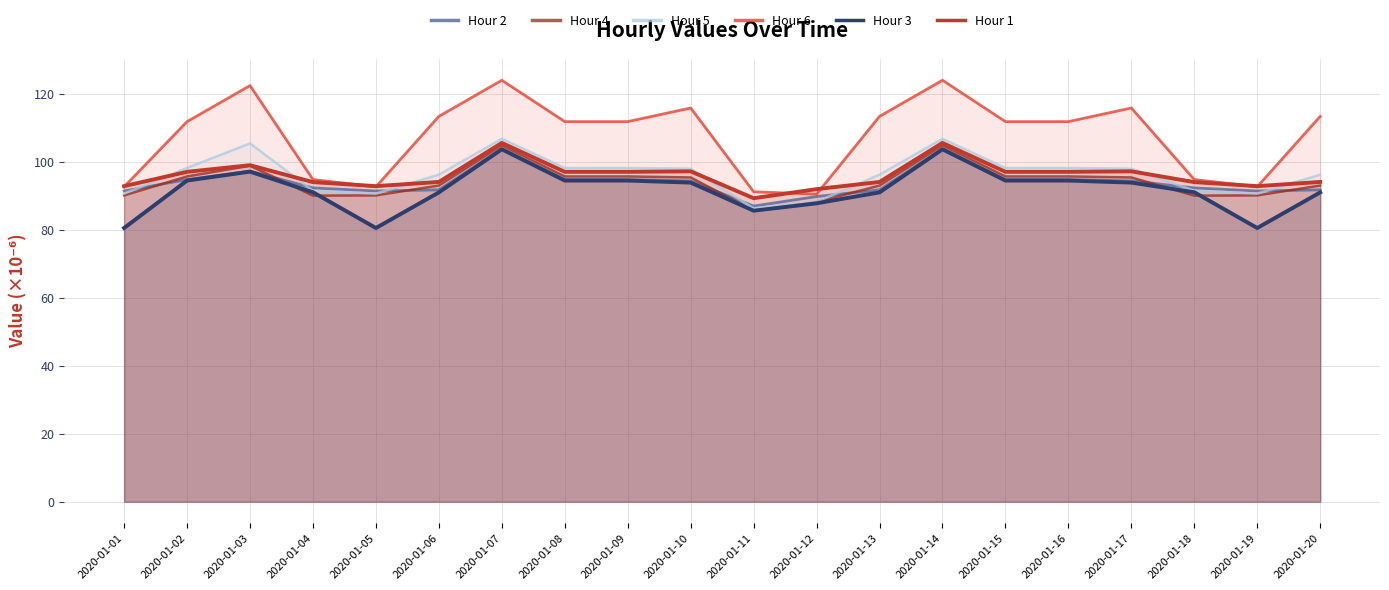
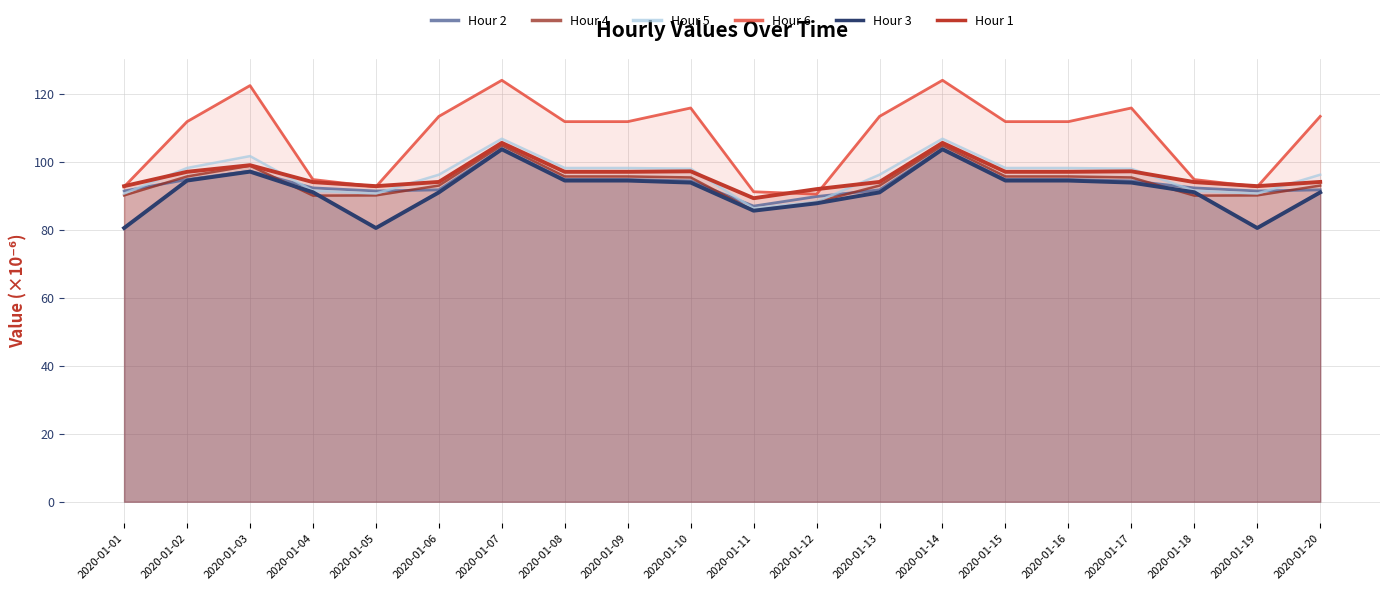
  {
    "Hour 2": {
      "2020-01-01": 91,
      "2020-01-04": 92,
      "2020-01-05": 91,
      "2020-01-06": 92,
      "2020-01-13": 92,
      "2020-01-18": 92,
      "2020-01-19": 91,
      "2020-01-20": 92
    },
    "Hour 5": {
      "2020-01-02": 98,
-     "2020-01-03": 106,
+     "2020-01-03": 102,
      "2020-01-06": 96,
      "2020-01-07": 107,
      "2020-01-08": 98,
      "2020-01-09": 98,
      "2020-01-10": 98,
      "2020-01-13": 96,
      "2020-01-14": 107,
      "2020-01-15": 98,
      "2020-01-16": 98,
      "2020-01-17": 98,
      "2020-01-20": 96
    },
    "Hour 3": {
      "2020-01-01": 81,
      "2020-01-05": 81,
      "2020-01-06": 91,
      "2020-01-13": 91,
      "2020-01-19": 81,
      "2020-01-20": 91
    }
  }
